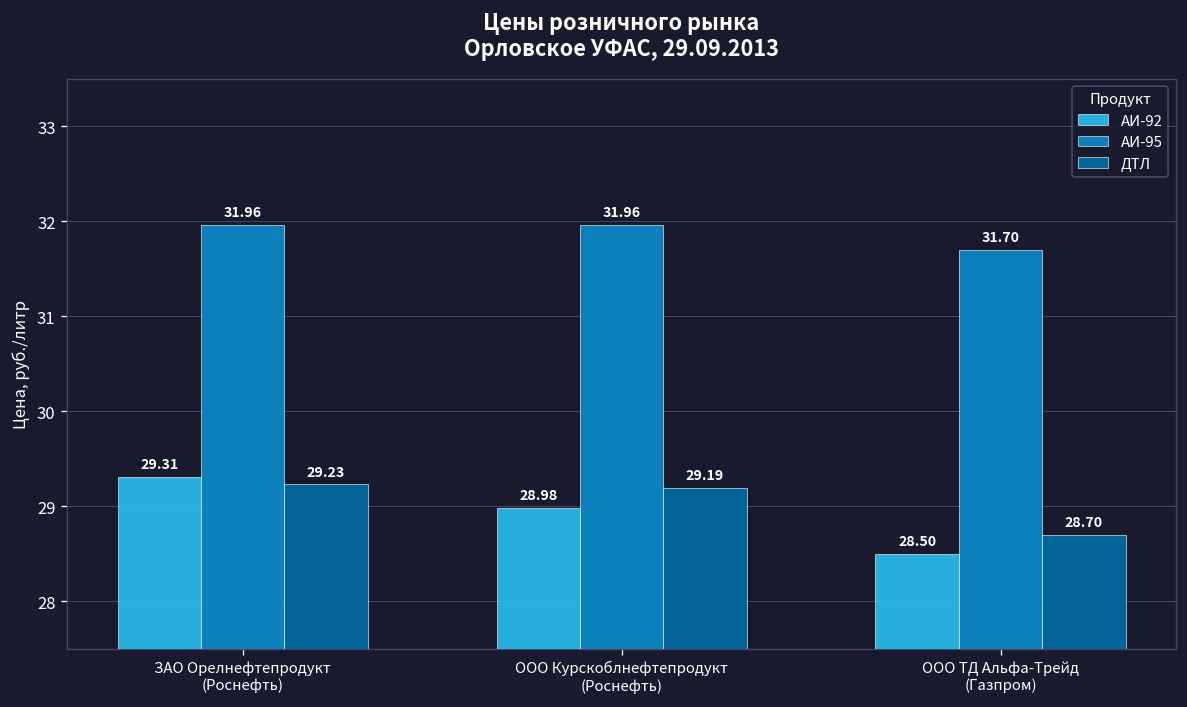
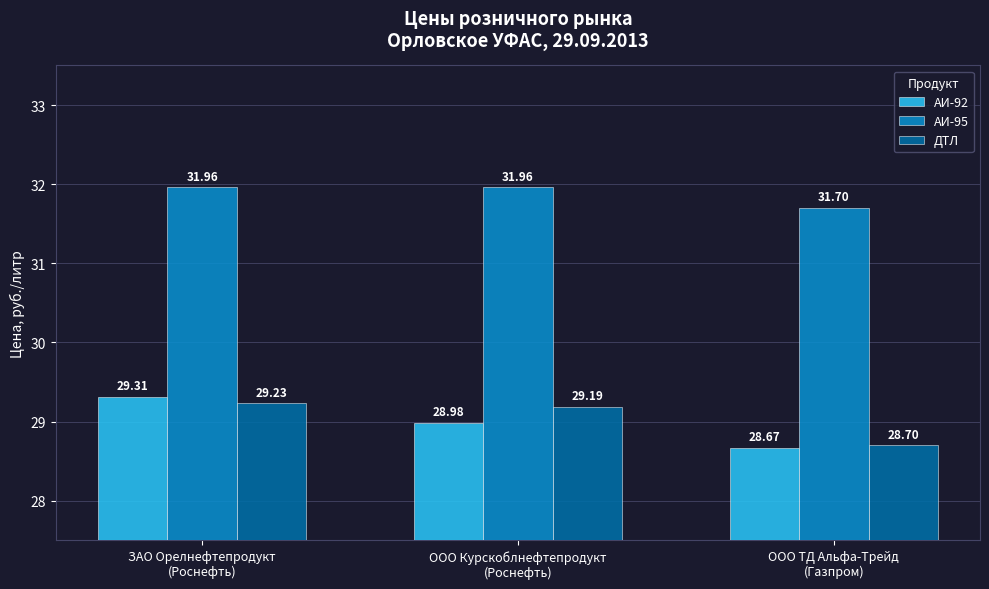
  {
    "АИ-92": {
      "ЗАО Орелнефтепродукт (Роснефть)": 29.31,
      "ООО Курскоблнефтепродукт (Роснефть)": 28.98,
-     "ООО ТД Альфа-Трейд (Газпром)": 28.50
+     "ООО ТД Альфа-Трейд (Газпром)": 28.67
    }
  }
